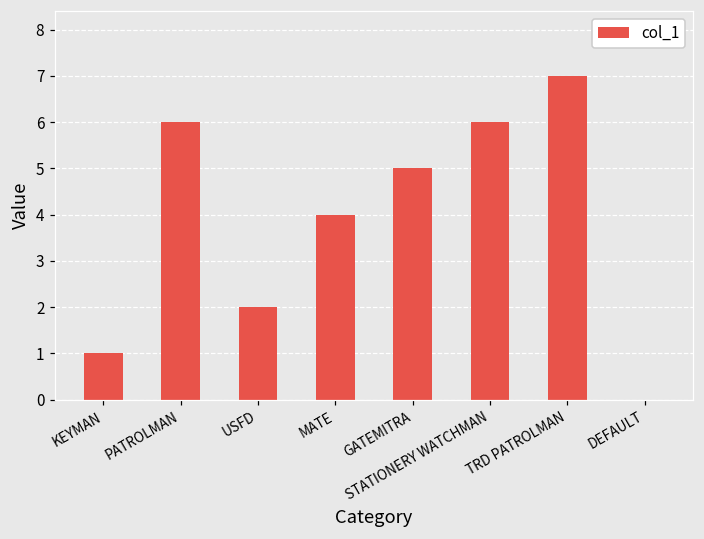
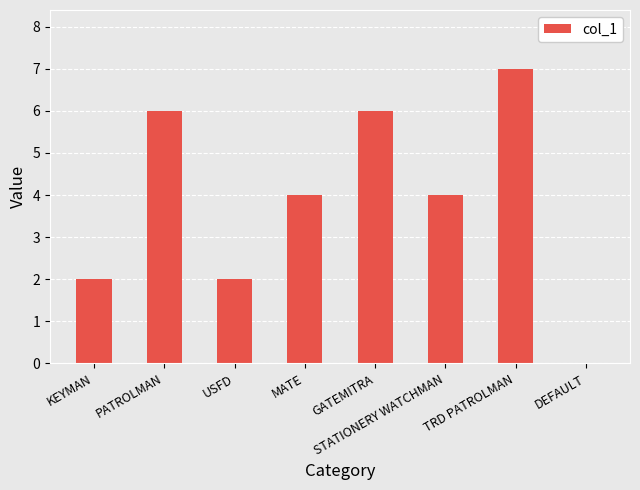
  {
-   "KEYMAN": 1,
+   "KEYMAN": 2,
    "PATROLMAN": 6,
    "USFD": 2,
    "MATE": 4,
-   "GATEMITRA": 5,
-   "STATIONERY WATCHMAN": 6,
+   "GATEMITRA": 6,
+   "STATIONERY WATCHMAN": 4,
    "TRD PATROLMAN": 7,
    "DEFAULT": 0
  }
